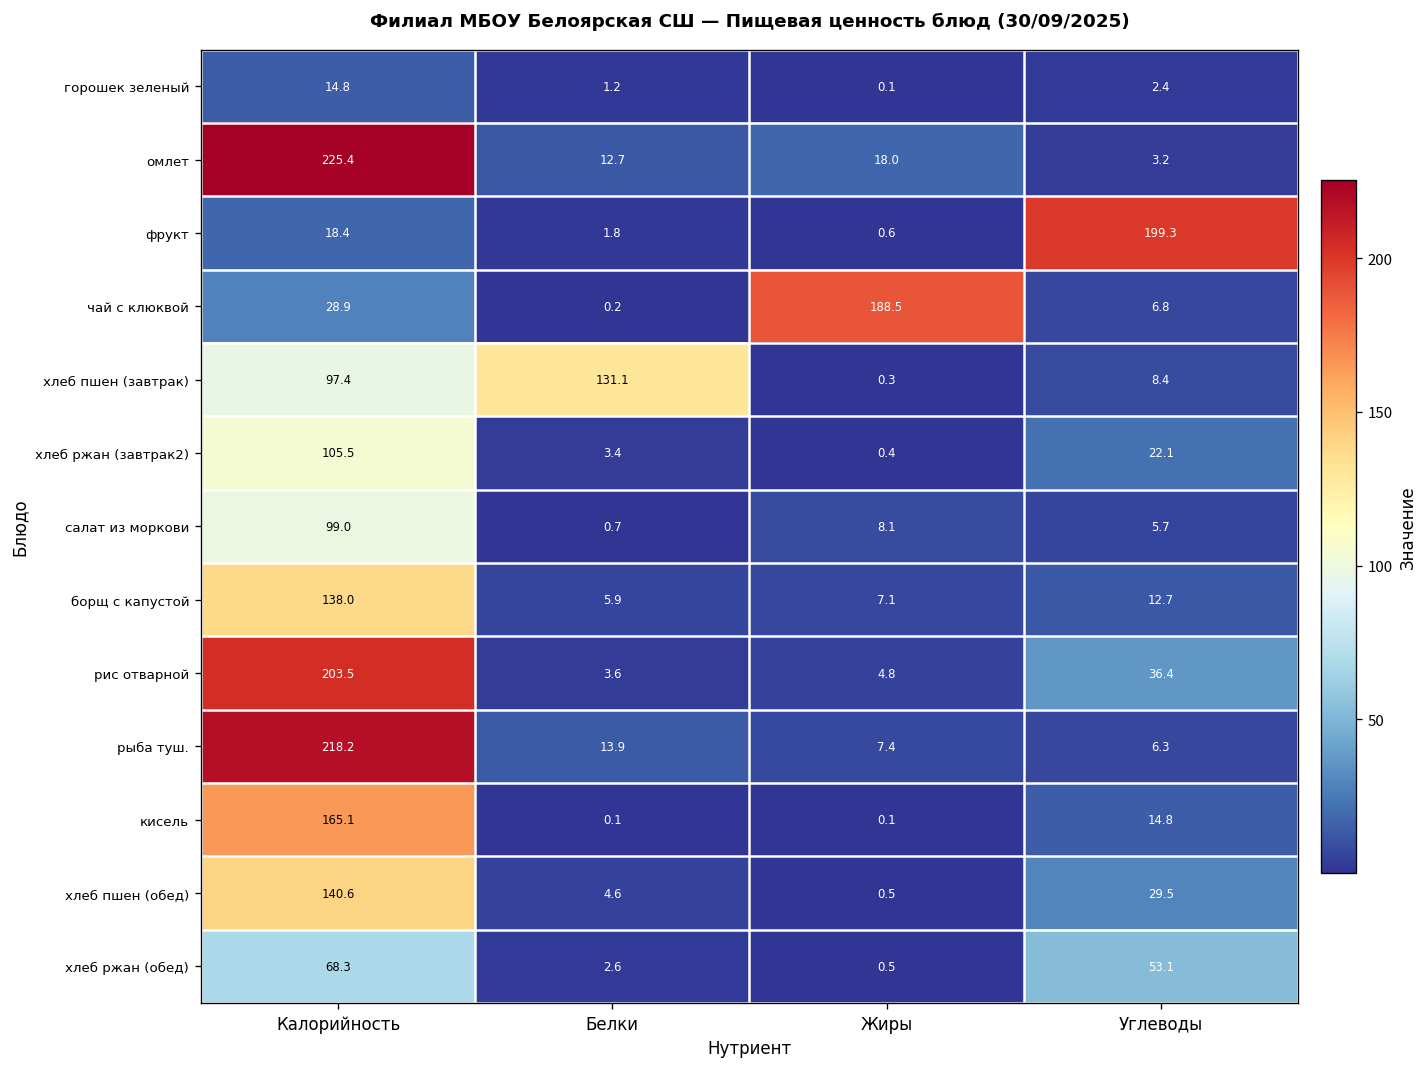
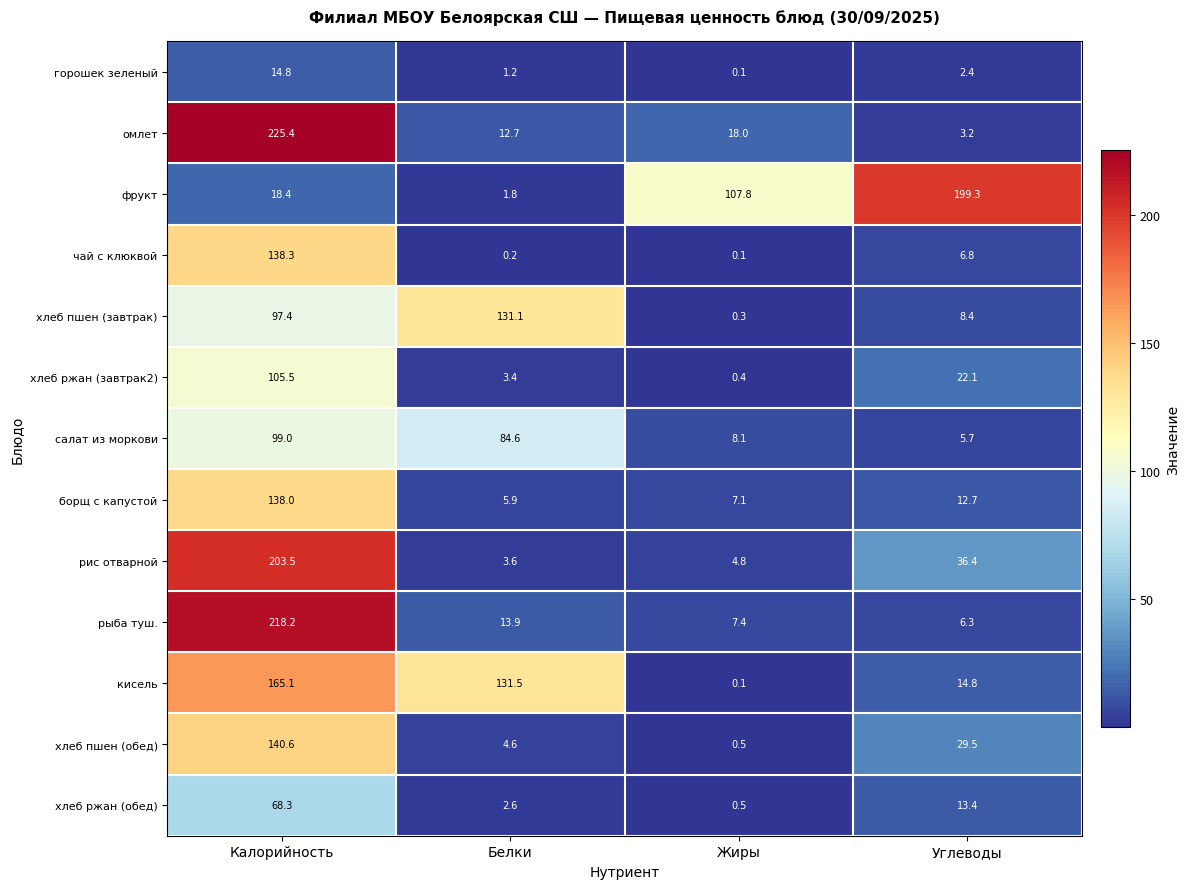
  {
    "горошек зеленый": {
      "Калорийность": 14.8,
      "Белки": 1.2,
      "Жиры": 0.1,
      "Углеводы": 2.4
    },
    "омлет": {
      "Калорийность": 225.4,
      "Белки": 12.7,
      "Жиры": 18.0,
      "Углеводы": 3.2
    },
    "фрукт": {
      "Калорийность": 18.4,
      "Белки": 1.8,
-     "Жиры": 0.6,
+     "Жиры": 107.8,
      "Углеводы": 199.3
    },
    "чай с клюквой": {
-     "Калорийность": 28.9,
+     "Калорийность": 138.3,
      "Белки": 0.2,
-     "Жиры": 188.5,
+     "Жиры": 0.1,
      "Углеводы": 6.8
    },
    "хлеб пшен (завтрак)": {
      "Калорийность": 97.4,
      "Белки": 131.1,
      "Жиры": 0.3,
      "Углеводы": 8.4
    },
    "хлеб ржан (завтрак2)": {
      "Калорийность": 105.5,
      "Белки": 3.4,
      "Жиры": 0.4,
      "Углеводы": 22.1
    },
    "салат из моркови": {
      "Калорийность": 99.0,
-     "Белки": 0.7,
+     "Белки": 84.6,
      "Жиры": 8.1,
      "Углеводы": 5.7
    },
    "борщ с капустой": {
      "Калорийность": 138.0,
      "Белки": 5.9,
      "Жиры": 7.1,
      "Углеводы": 12.7
    },
    "рис отварной": {
      "Калорийность": 203.5,
      "Белки": 3.6,
      "Жиры": 4.8,
      "Углеводы": 36.4
    },
    "рыба туш.": {
      "Калорийность": 218.2,
      "Белки": 13.9,
      "Жиры": 7.4,
      "Углеводы": 6.3
    },
    "кисель": {
      "Калорийность": 165.1,
-     "Белки": 0.1,
+     "Белки": 131.5,
      "Жиры": 0.1,
      "Углеводы": 14.8
    },
    "хлеб пшен (обед)": {
      "Калорийность": 140.6,
      "Белки": 4.6,
      "Жиры": 0.5,
      "Углеводы": 29.5
    },
    "хлеб ржан (обед)": {
      "Калорийность": 68.3,
      "Белки": 2.6,
      "Жиры": 0.5,
-     "Углеводы": 53.1
+     "Углеводы": 13.4
    }
  }
